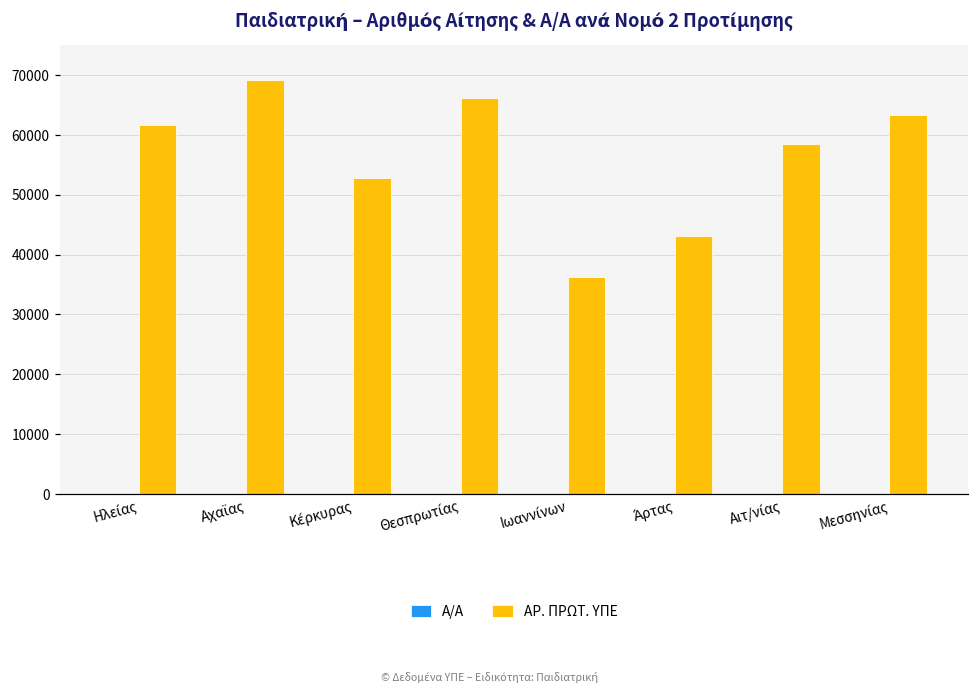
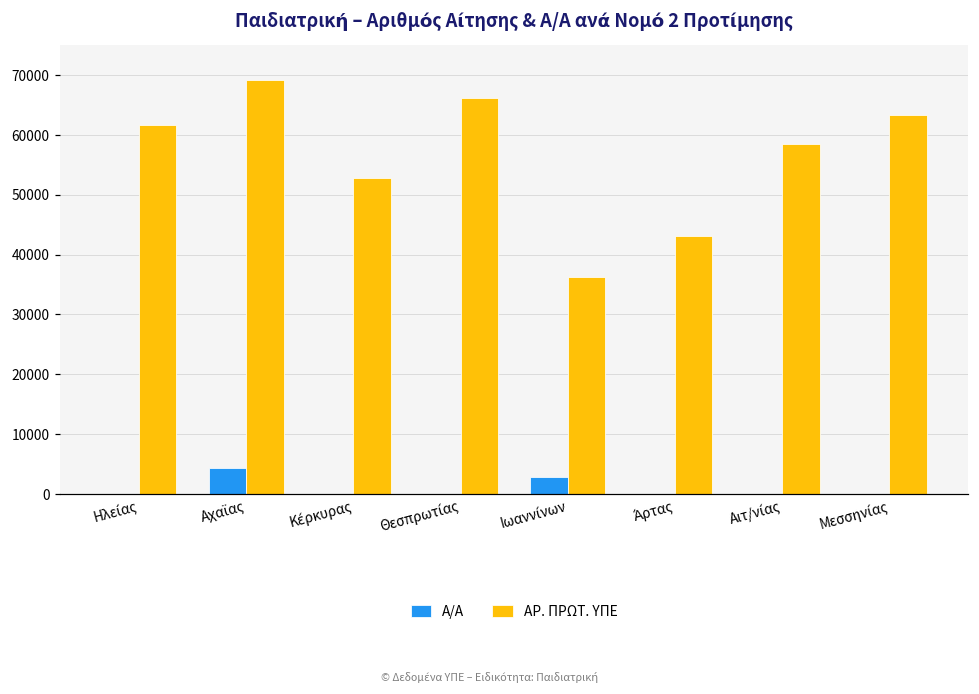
  {
    "Α/Α": {
-     "Αχαϊας": 0,
-     "Ιωαννίνων": 0
+     "Αχαϊας": 4000,
+     "Ιωαννίνων": 3000
    },
    "ΑΡ. ΠΡΩΤ. ΥΠΕ": {
      "Ηλείας": 62000,
      "Αχαϊας": 69000,
      "Κέρκυρας": 53000,
      "Θεσπρωτίας": 66000,
      "Ιωαννίνων": 36000,
      "Άρτας": 43000,
      "Αιτ/νίας": 59000,
      "Μεσσηνίας": 63000
    }
  }
